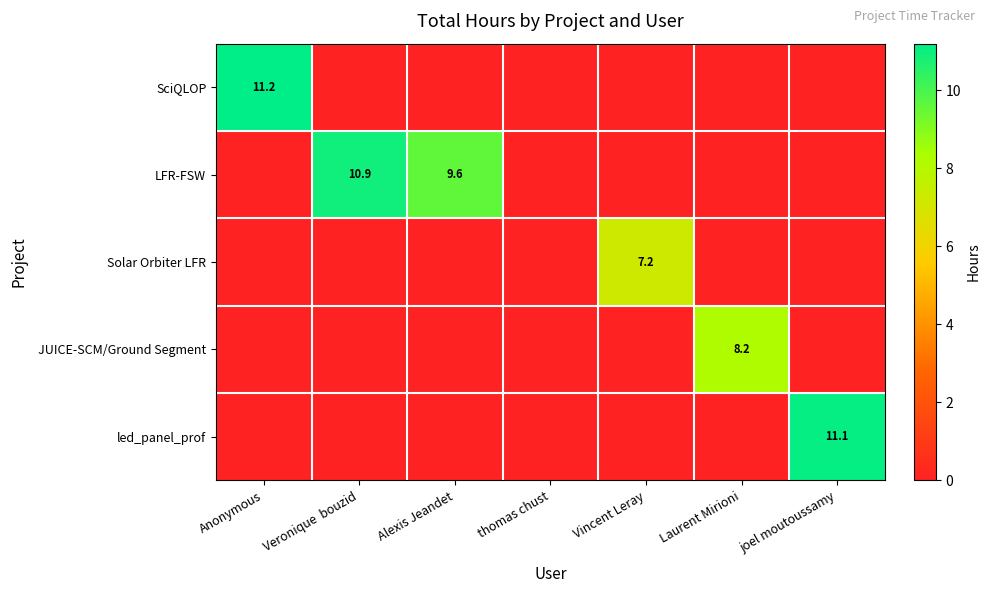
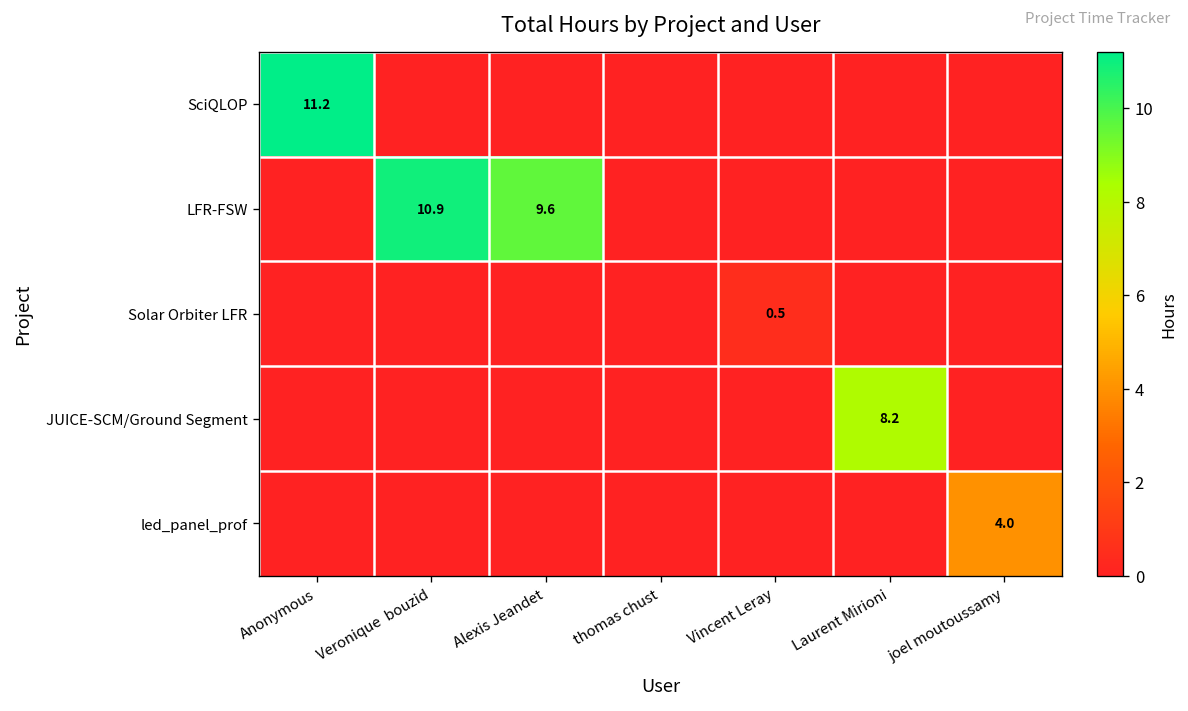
  {
    "SciQLOP": {
      "Anonymous": 11.2
    },
    "LFR-FSW": {
      "Veronique bouzid": 10.9,
      "Alexis Jeandet": 9.6
    },
    "Solar Orbiter LFR": {
-     "Vincent Leray": 7.2
+     "Vincent Leray": 0.5
    },
    "JUICE-SCM/Ground Segment": {
      "Laurent Mirioni": 8.2
    },
    "led_panel_prof": {
-     "joel moutoussamy": 11.1
+     "joel moutoussamy": 4.0
    }
  }
